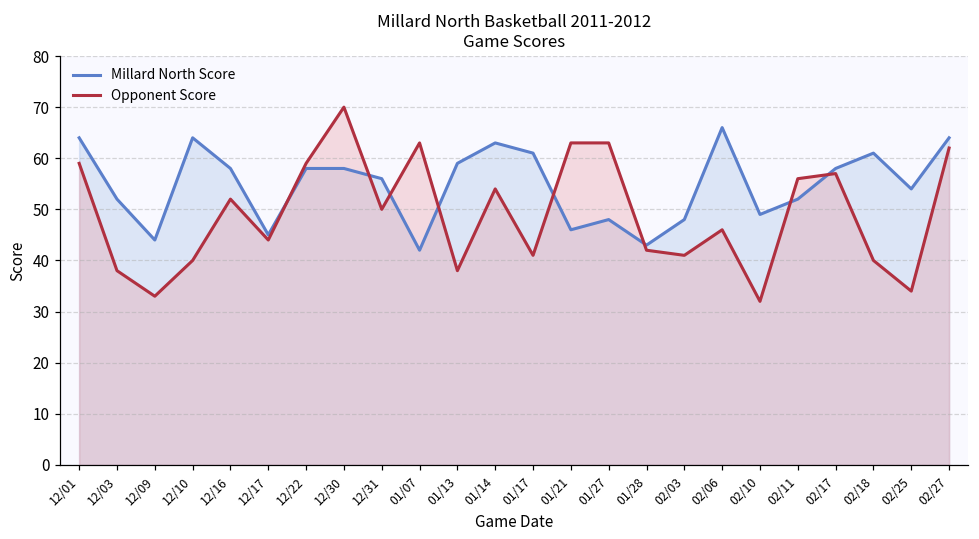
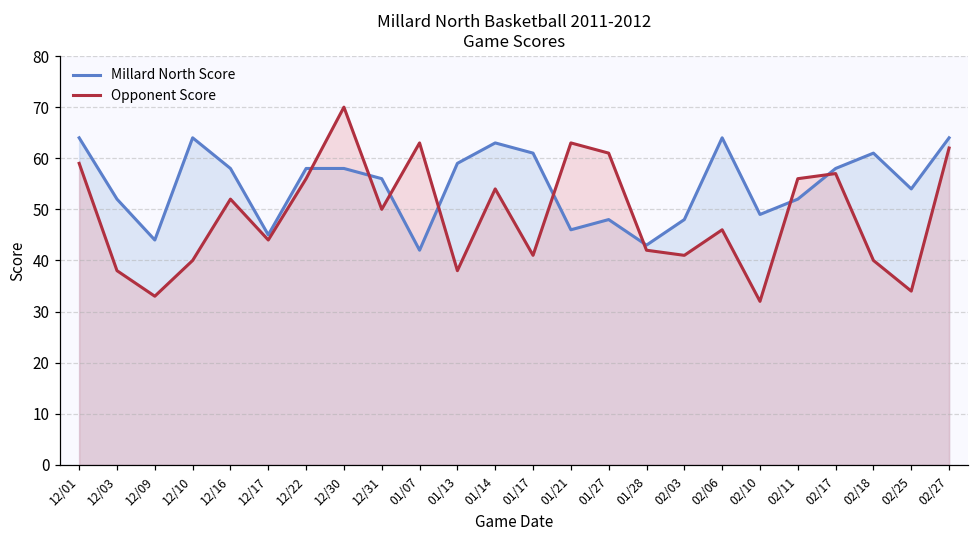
  {
    "Millard North Score": {
      "12/01": 64,
      "12/03": 52,
      "12/09": 44,
      "12/10": 64,
      "12/16": 58,
      "12/17": 45,
      "12/22": 58,
      "12/30": 58,
      "12/31": 56,
      "01/07": 42,
      "01/13": 59,
      "01/14": 63,
      "01/17": 61,
      "01/21": 46,
      "01/27": 48,
      "01/28": 43,
      "02/03": 48,
-     "02/06": 66,
+     "02/06": 64,
      "02/10": 49,
      "02/11": 52,
      "02/17": 58,
      "02/18": 61,
      "02/25": 54,
      "02/27": 64
    },
    "Opponent Score": {
      "12/01": 59,
      "12/03": 38,
      "12/09": 33,
      "12/10": 40,
      "12/16": 52,
      "12/17": 44,
-     "12/22": 59,
+     "12/22": 56,
      "12/30": 70,
      "12/31": 50,
      "01/07": 63,
      "01/13": 38,
      "01/14": 54,
      "01/17": 41,
      "01/21": 63,
-     "01/27": 63,
+     "01/27": 61,
      "01/28": 42,
      "02/03": 41,
      "02/06": 46,
      "02/10": 32,
      "02/11": 56,
      "02/17": 57,
      "02/18": 40,
      "02/25": 34,
      "02/27": 62
    }
  }
